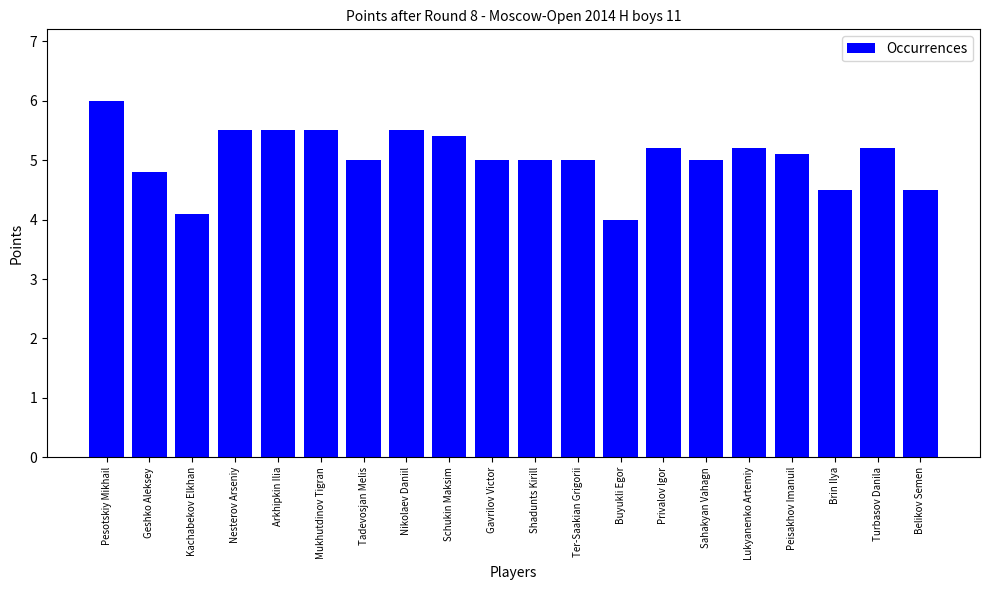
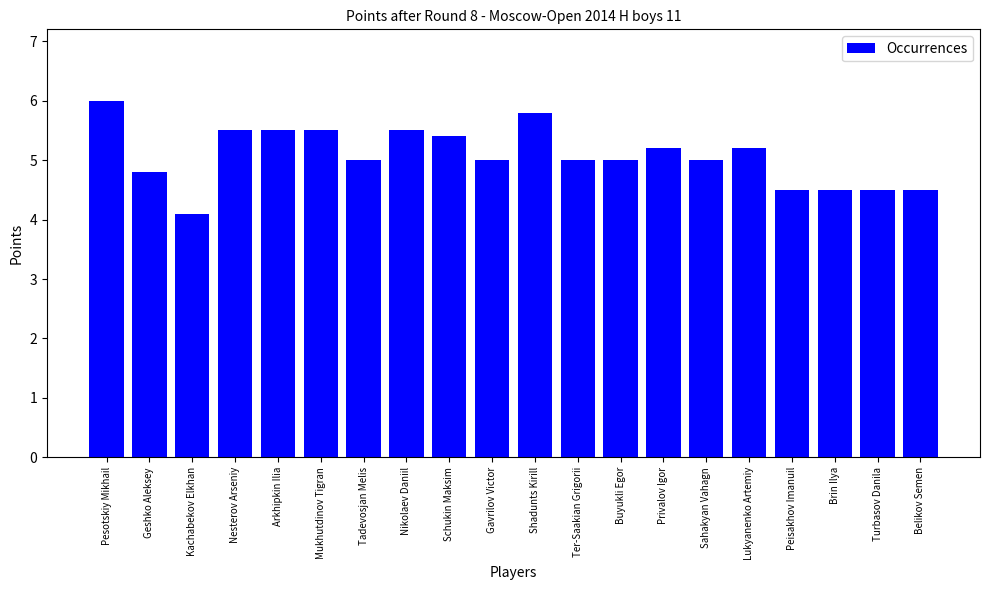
  {
    "Pesotskiy Mikhail": 6.0,
    "Geshko Aleksey": 4.8,
    "Kachabekov Elkhan": 4.1,
    "Nesterov Arseniy": 5.5,
    "Arkhipkin Ilia": 5.5,
    "Mukhutdinov Tigran": 5.5,
    "Tadevosjan Melis": 5.0,
    "Nikolaev Daniil": 5.5,
    "Schukin Maksim": 5.4,
    "Gavrilov Victor": 5.0,
-   "Shadunts Kirill": 5.0,
+   "Shadunts Kirill": 5.8,
    "Ter-Saakian Grigorii": 5.0,
-   "Buyukli Egor": 4,
+   "Buyukli Egor": 5,
    "Privalov Igor": 5.2,
    "Sahakyan Vahagn": 5.0,
    "Lukyanenko Artemiy": 5.2,
-   "Peisakhov Imanuil": 5.1,
+   "Peisakhov Imanuil": 4.5,
    "Brin Ilya": 4.5,
-   "Turbasov Danila": 5.2,
+   "Turbasov Danila": 4.5,
    "Belikov Semen": 4.5
  }
